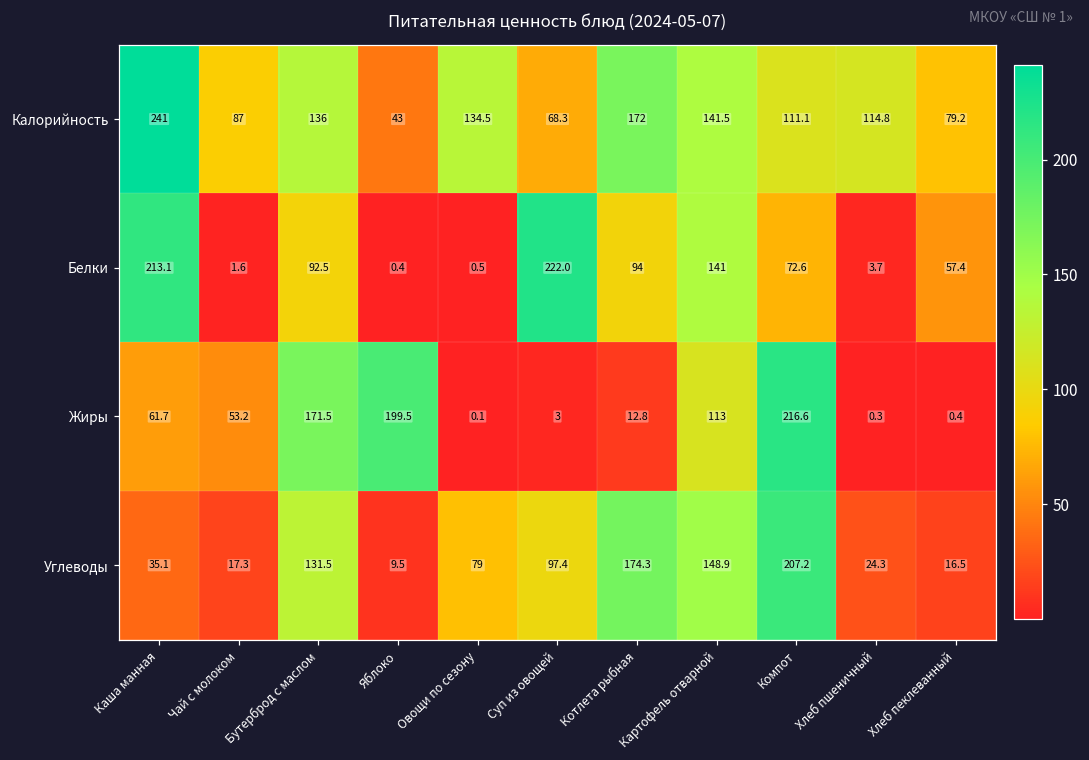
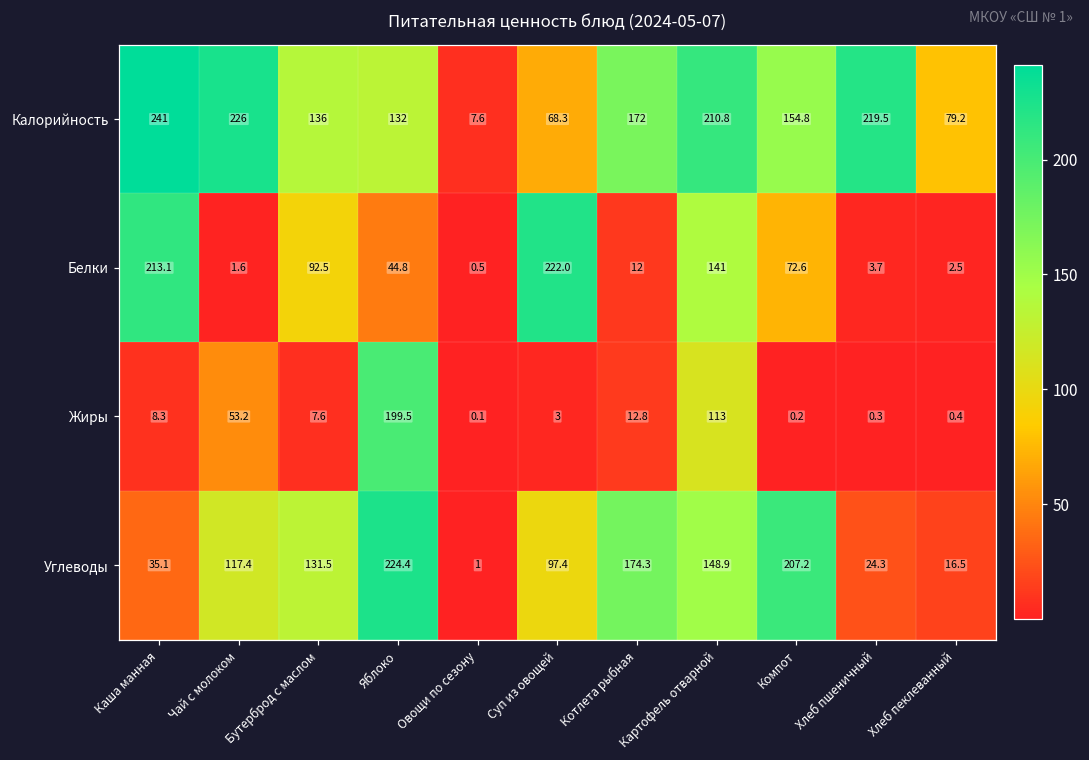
  {
    "Калорийность": {
-     "Чай с молоком": 87,
-     "Яблоко": 43,
-     "Овощи по сезону": 134.5,
-     "Картофель отварной": 141.5,
-     "Компот": 111.1,
-     "Хлеб пшеничный": 114.8
+     "Чай с молоком": 226,
+     "Яблоко": 132,
+     "Овощи по сезону": 7.6,
+     "Картофель отварной": 210.8,
+     "Компот": 154.8,
+     "Хлеб пшеничный": 219.5
    },
    "Белки": {
-     "Яблоко": 0.4,
-     "Котлета рыбная": 94,
-     "Хлеб пеклеванный": 57.4
+     "Яблоко": 44.8,
+     "Котлета рыбная": 12,
+     "Хлеб пеклеванный": 2.5
    },
    "Жиры": {
-     "Каша манная": 61.7,
-     "Бутерброд с маслом": 171.5,
-     "Компот": 216.6
+     "Каша манная": 8.3,
+     "Бутерброд с маслом": 7.6,
+     "Компот": 0.2
    },
    "Углеводы": {
-     "Чай с молоком": 17.3,
-     "Яблоко": 9.5,
-     "Овощи по сезону": 79
+     "Чай с молоком": 117.4,
+     "Яблоко": 224.4,
+     "Овощи по сезону": 1
    }
  }
